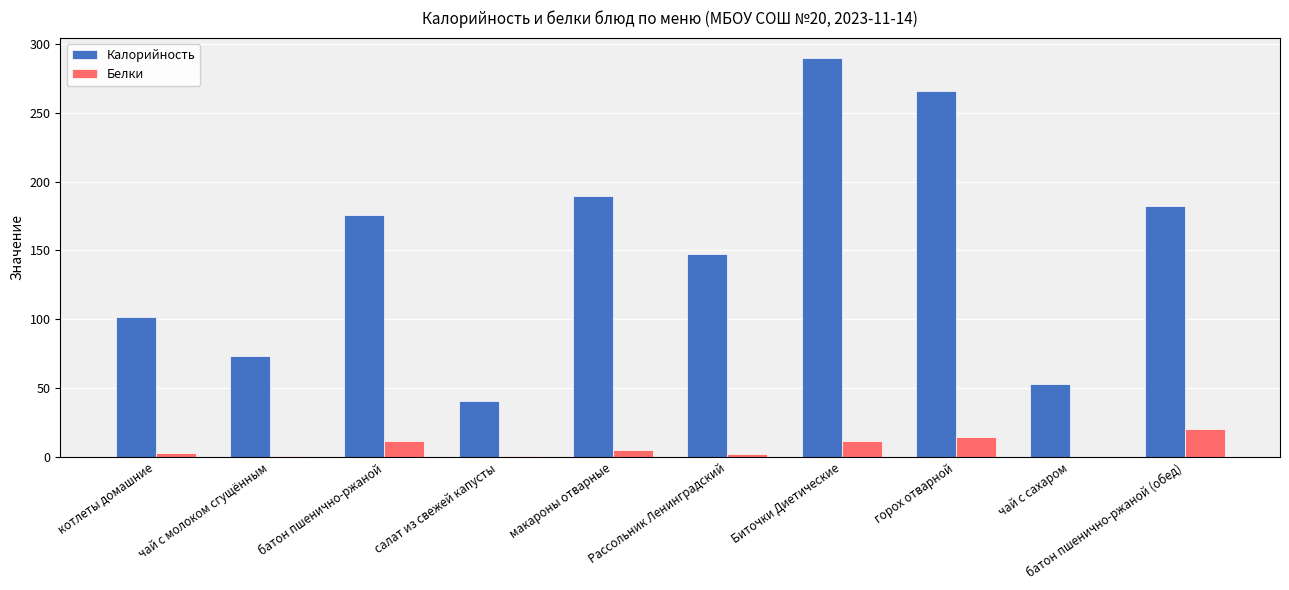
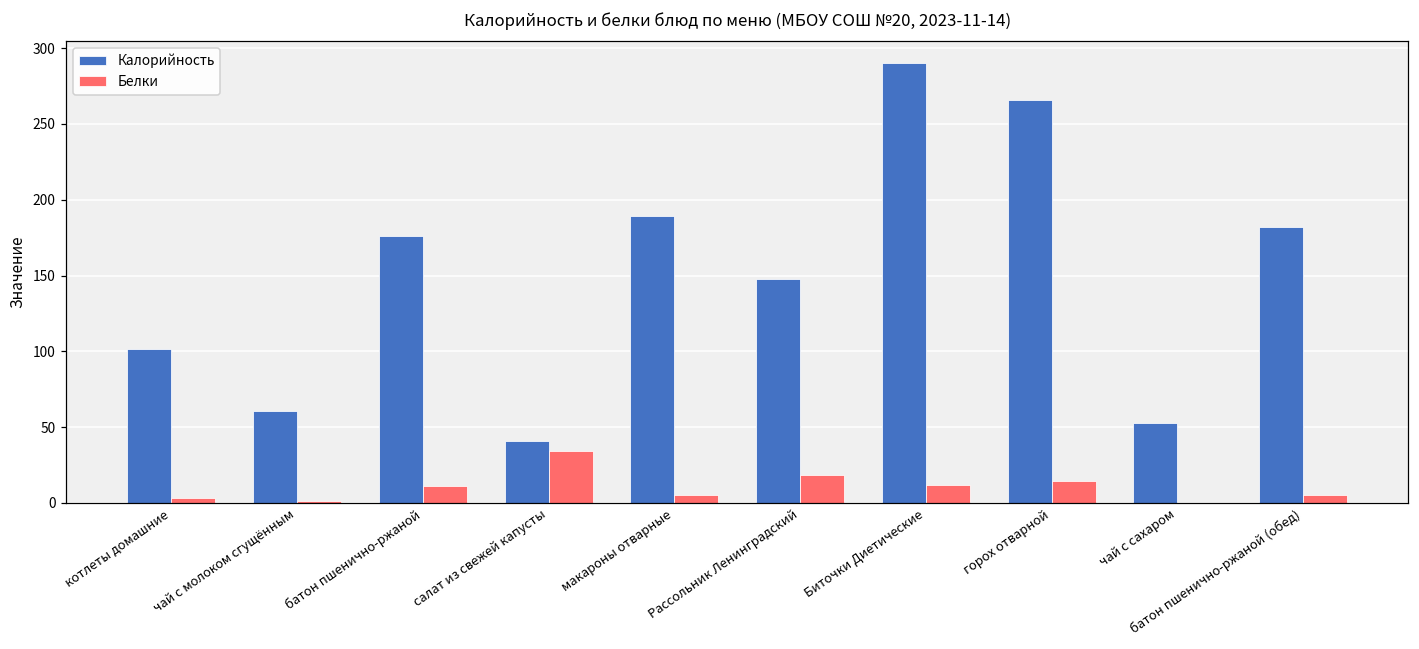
  {
    "Калорийность": {
      "котлеты домашние": 102,
-     "чай с молоком сгущённым": 73,
+     "чай с молоком сгущённым": 61,
      "батон пшенично-ржаной": 176,
      "салат из свежей капусты": 41,
      "макароны отварные": 189,
      "Рассольник Ленинградский": 148,
      "Биточки Диетические": 290,
      "горох отварной": 266,
      "чай с сахаром": 53,
      "батон пшенично-ржаной (обед)": 182
    },
    "Белки": {
      "котлеты домашние": 3,
      "батон пшенично-ржаной": 11,
-     "салат из свежей капусты": 1,
+     "салат из свежей капусты": 34,
      "макароны отварные": 5,
-     "Рассольник Ленинградский": 2,
+     "Рассольник Ленинградский": 18,
      "Биточки Диетические": 12,
      "горох отварной": 15,
      "чай с сахаром": 0,
-     "батон пшенично-ржаной (обед)": 20
+     "батон пшенично-ржаной (обед)": 5
    }
  }
